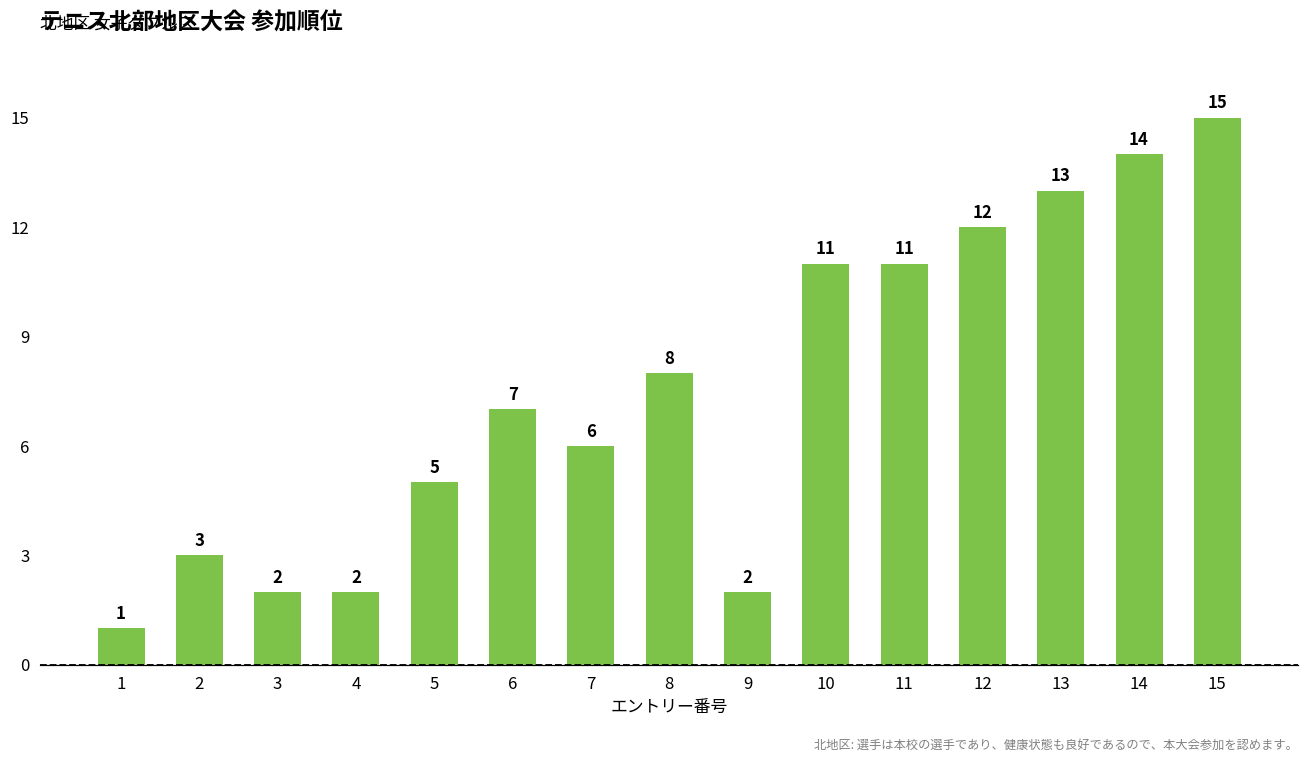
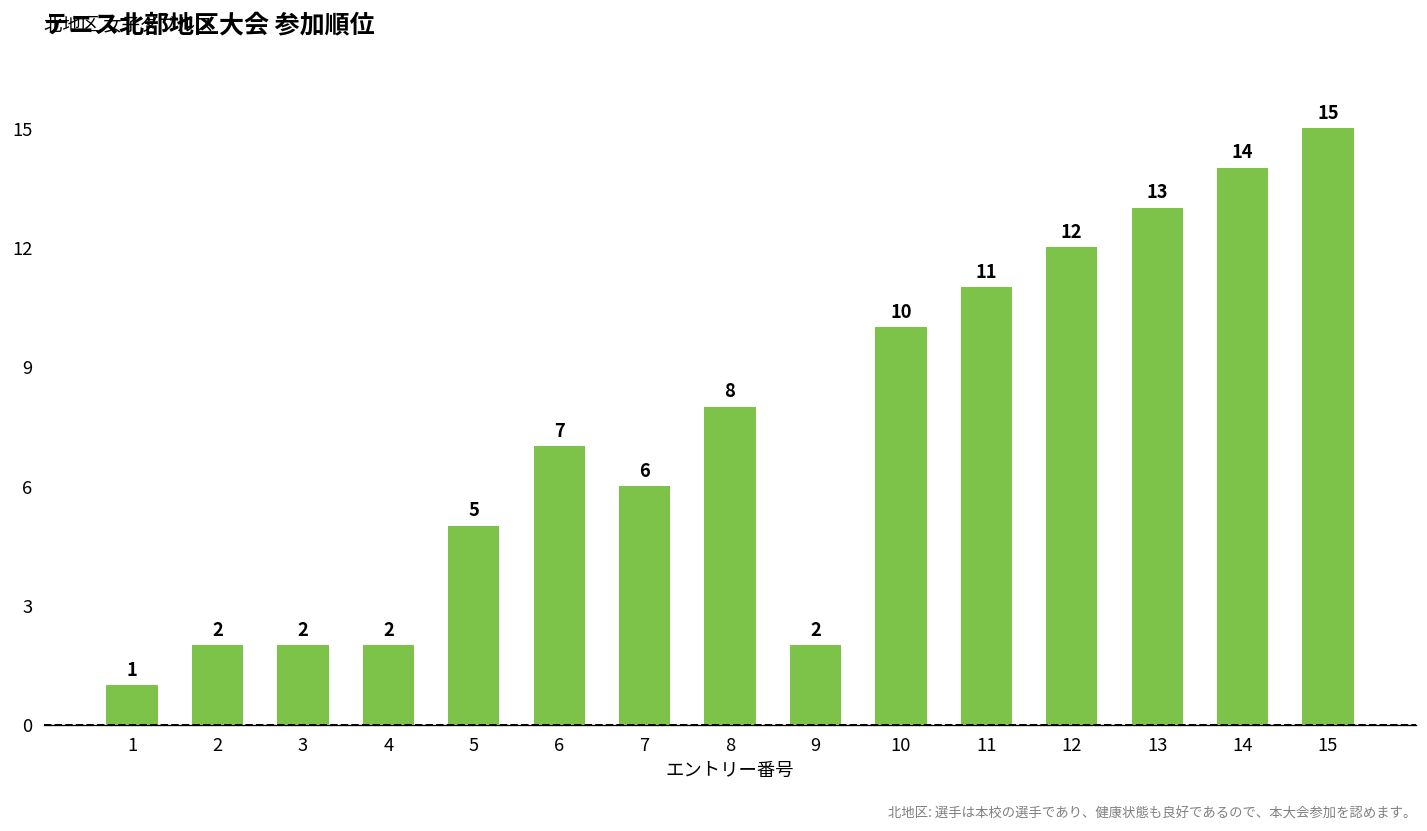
  {
    "1": 1,
-   "2": 3,
+   "2": 2,
    "3": 2,
    "4": 2,
    "5": 5,
    "6": 7,
    "7": 6,
    "8": 8,
    "9": 2,
-   "10": 11,
+   "10": 10,
    "11": 11,
    "12": 12,
    "13": 13,
    "14": 14,
    "15": 15
  }
